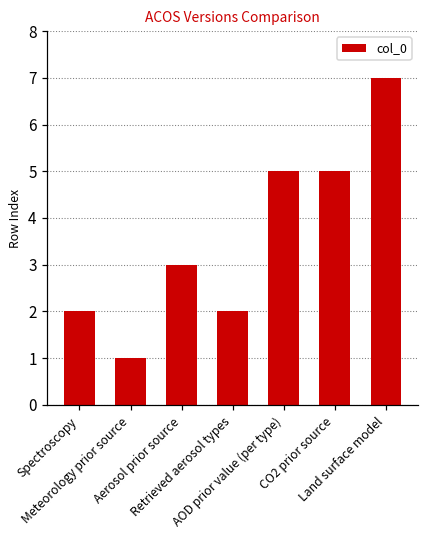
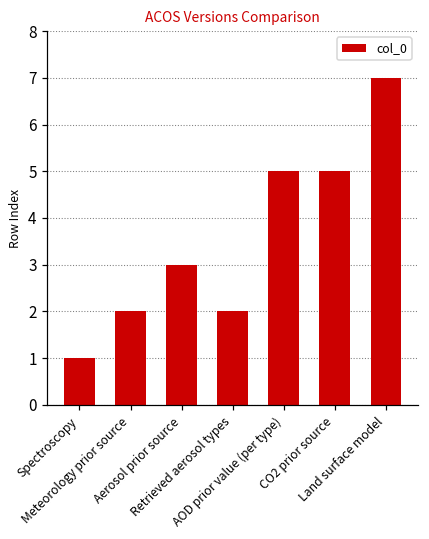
  {
-   "Spectroscopy": 2,
-   "Meteorology prior source": 1,
+   "Spectroscopy": 1,
+   "Meteorology prior source": 2,
    "Aerosol prior source": 3,
    "Retrieved aerosol types": 2,
    "AOD prior value (per type)": 5,
    "CO2 prior source": 5,
    "Land surface model": 7
  }
